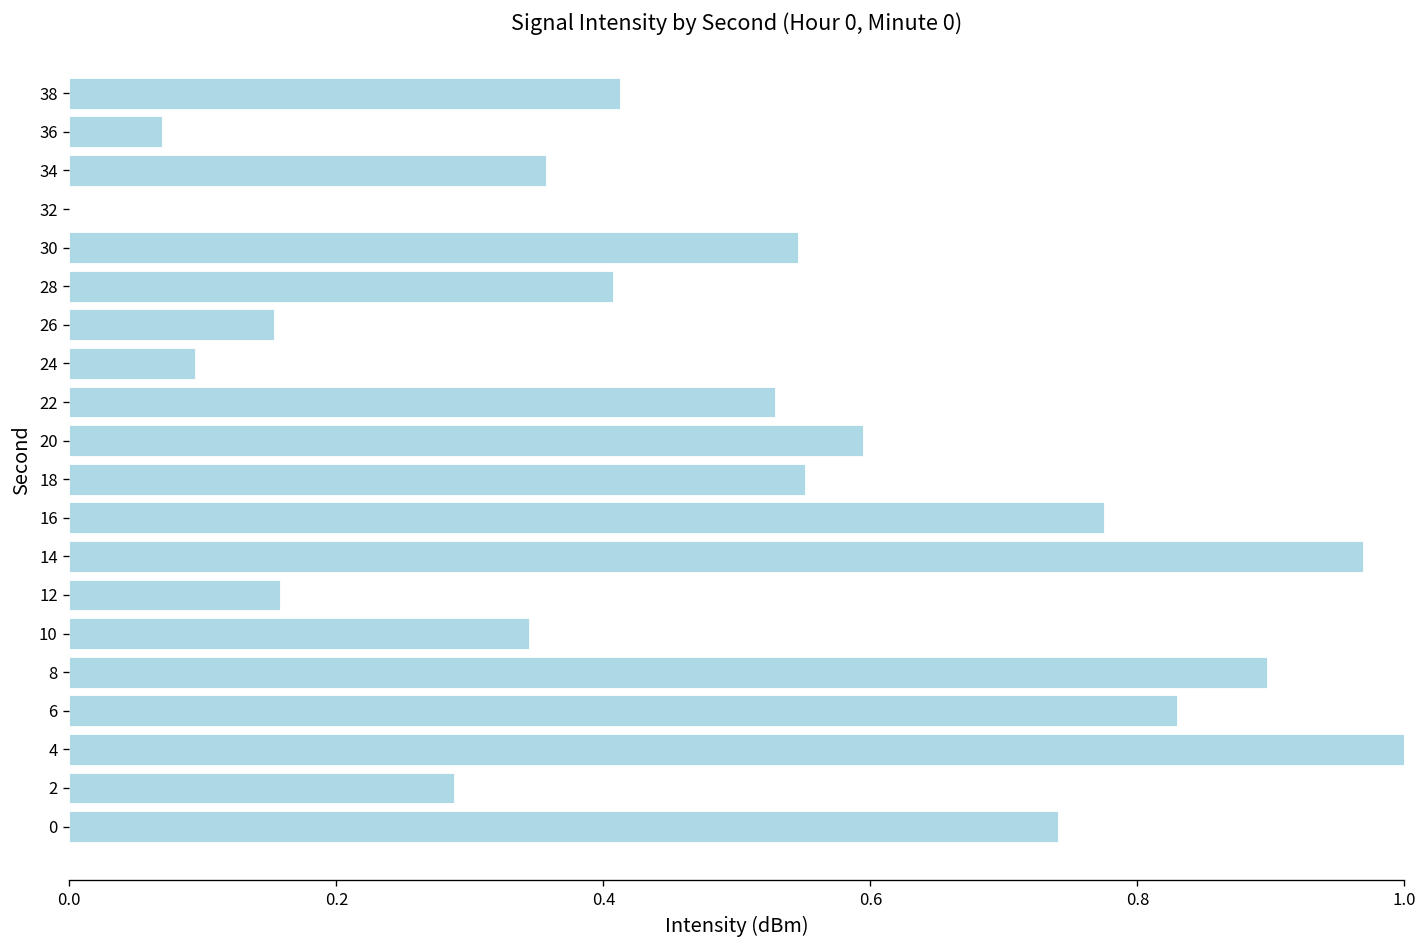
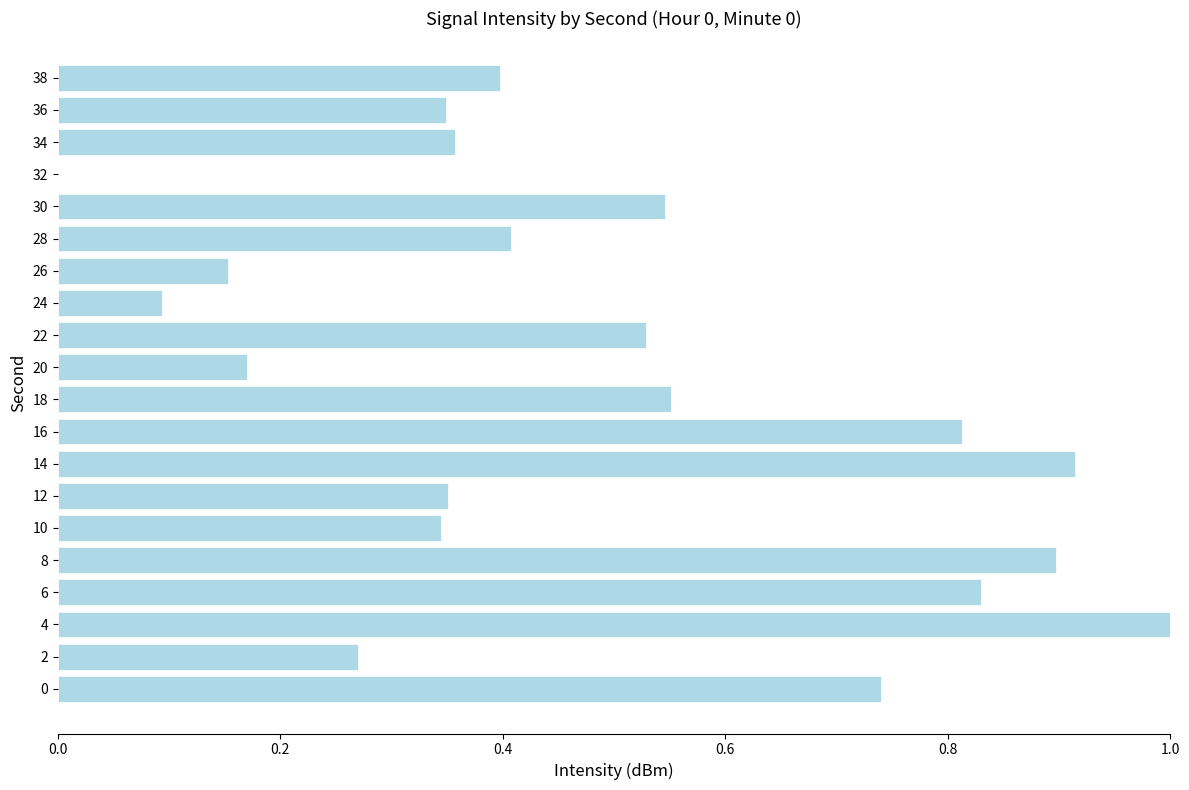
  {
-   "38": 0.412,
-   "36": 0.070,
+   "38": 0.398,
+   "36": 0.349,
    "34": 0.357,
    "32": 0.000,
    "30": 0.546,
    "28": 0.407,
    "26": 0.153,
    "24": 0.094,
    "22": 0.528,
-   "20": 0.595,
+   "20": 0.170,
    "18": 0.551,
-   "16": 0.775,
-   "14": 0.969,
-   "12": 0.158,
+   "16": 0.813,
+   "14": 0.915,
+   "12": 0.350,
    "10": 0.344,
    "8": 0.897,
    "6": 0.830,
    "4": 1.000,
-   "2": 0.288,
+   "2": 0.270,
    "0": 0.740
  }
